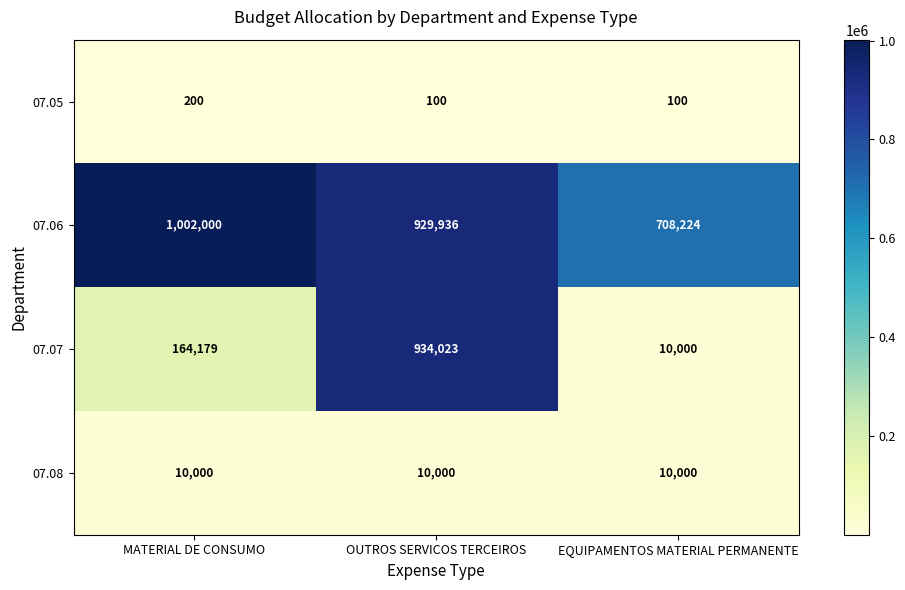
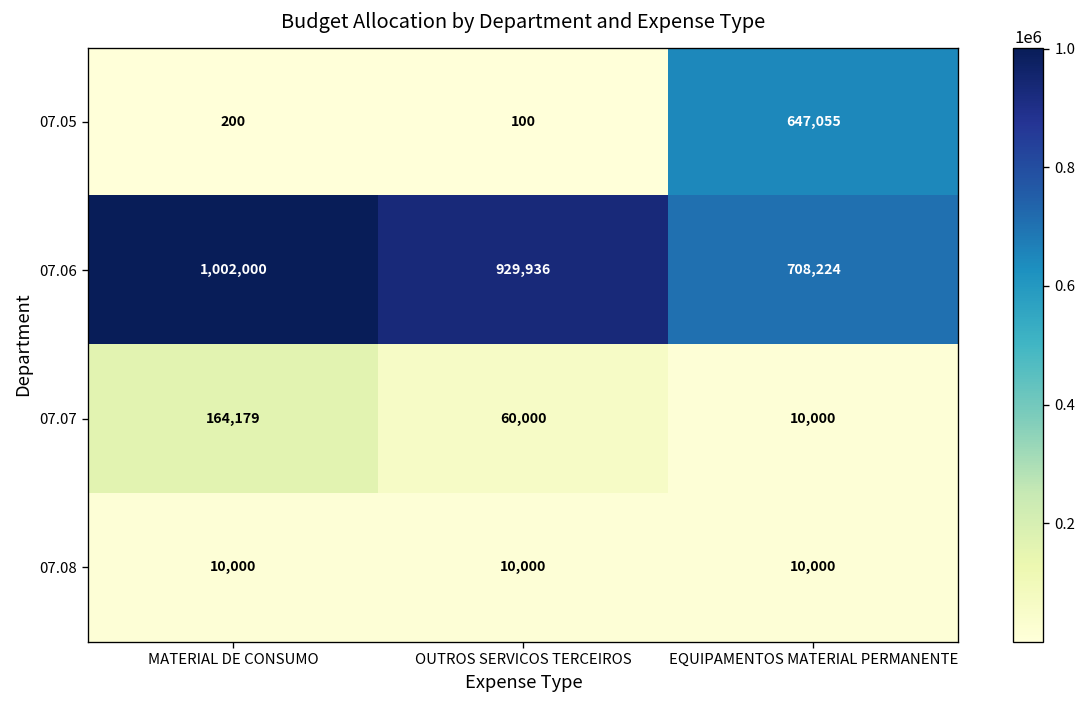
  {
    "07.05": {
      "MATERIAL DE CONSUMO": "200",
      "OUTROS SERVICOS TERCEIROS": "100",
-     "EQUIPAMENTOS MATERIAL PERMANENTE": "100"
+     "EQUIPAMENTOS MATERIAL PERMANENTE": "647,055"
    },
    "07.06": {
      "MATERIAL DE CONSUMO": "1,002,000",
      "OUTROS SERVICOS TERCEIROS": "929,936",
      "EQUIPAMENTOS MATERIAL PERMANENTE": "708,224"
    },
    "07.07": {
      "MATERIAL DE CONSUMO": "164,179",
-     "OUTROS SERVICOS TERCEIROS": "934,023",
+     "OUTROS SERVICOS TERCEIROS": "60,000",
      "EQUIPAMENTOS MATERIAL PERMANENTE": "10,000"
    },
    "07.08": {
      "MATERIAL DE CONSUMO": "10,000",
      "OUTROS SERVICOS TERCEIROS": "10,000",
      "EQUIPAMENTOS MATERIAL PERMANENTE": "10,000"
    }
  }
